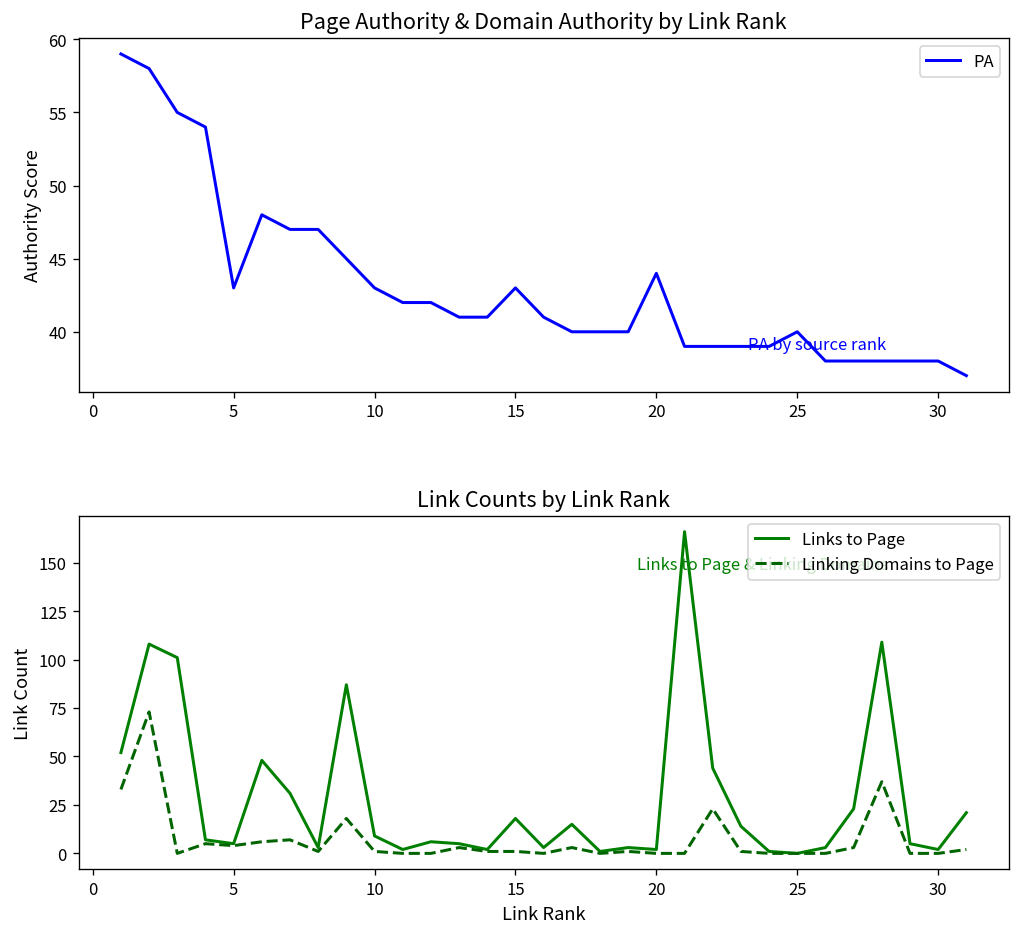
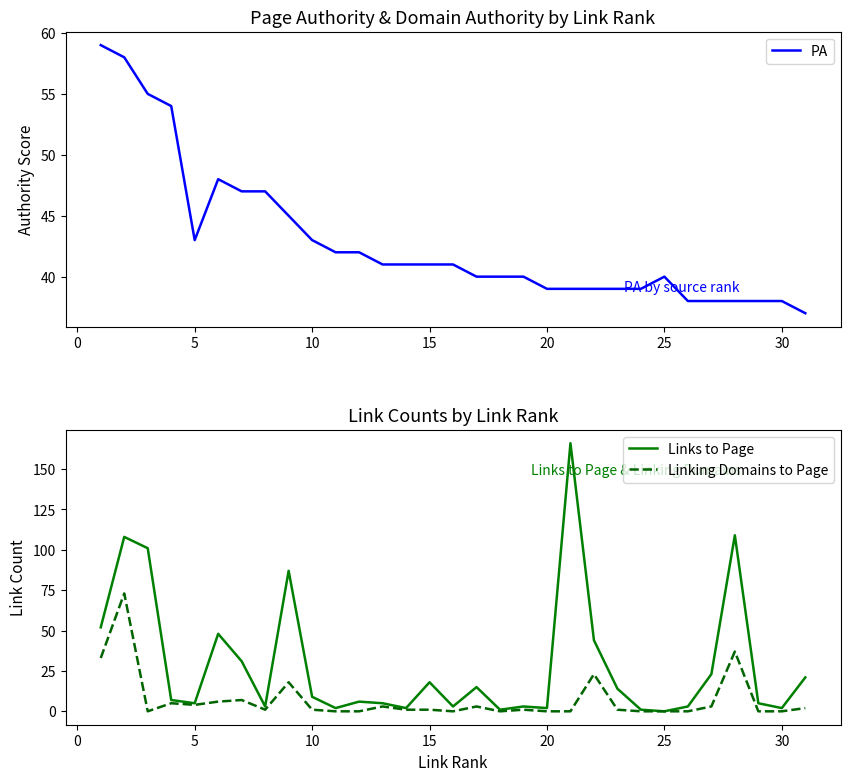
  {
    "Page Authority & Domain Authority by Link Rank": {
      "5": 43,
      "10": 43,
-     "15": 43,
-     "20": 44,
+     "15": 41,
+     "20": 39,
      "25": 40,
      "30": 38
    }
  }
